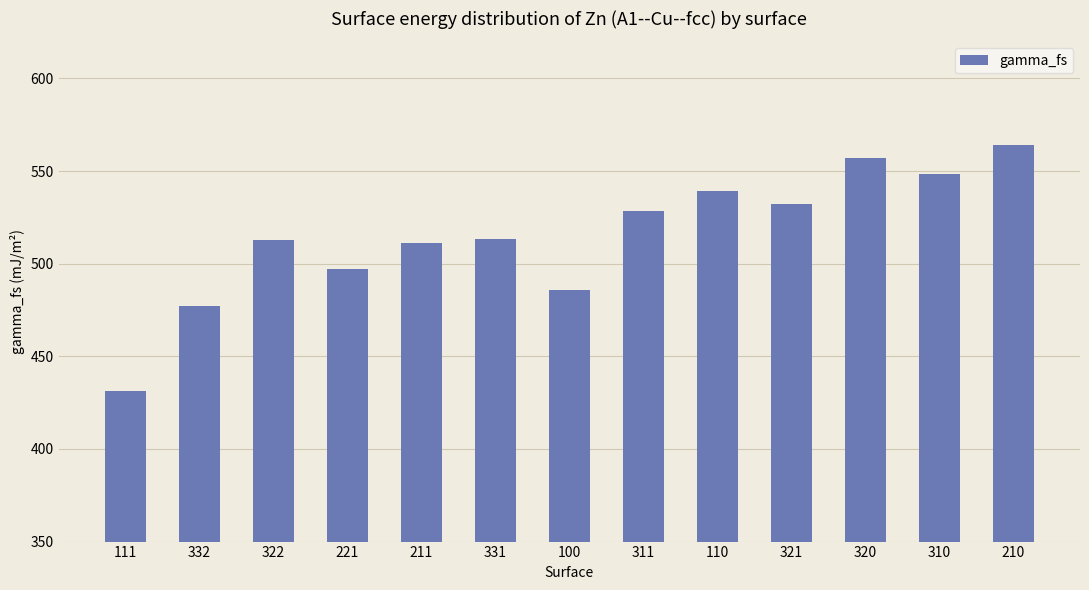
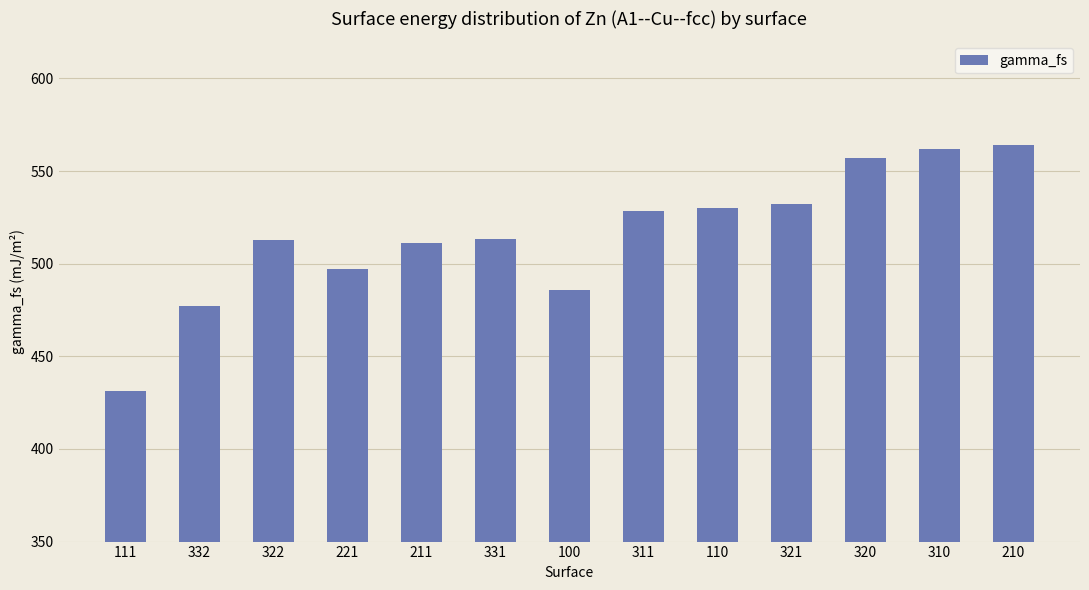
  {
    "111": 431,
    "332": 477,
    "322": 513,
    "221": 497,
    "211": 511,
    "331": 513,
    "100": 486,
    "311": 529,
-   "110": 539,
+   "110": 530,
    "321": 532,
    "320": 557,
-   "310": 549,
+   "310": 562,
    "210": 564
  }
